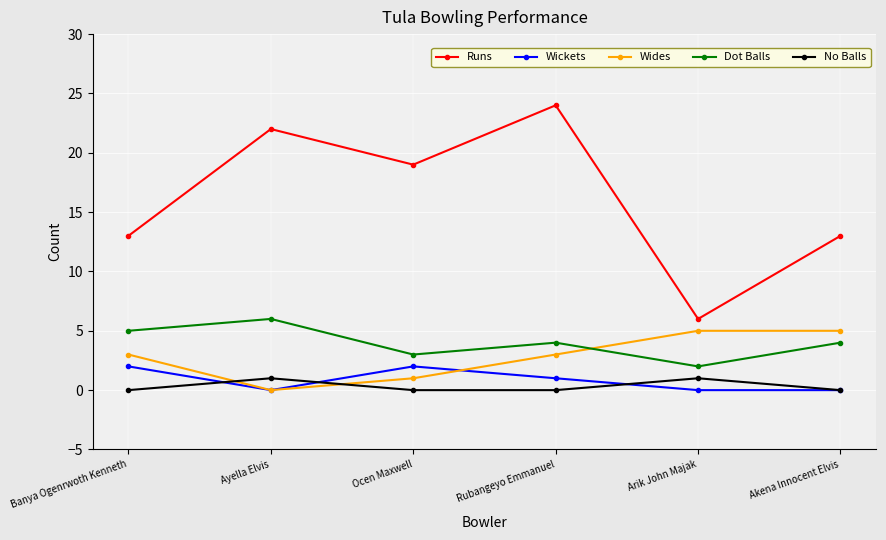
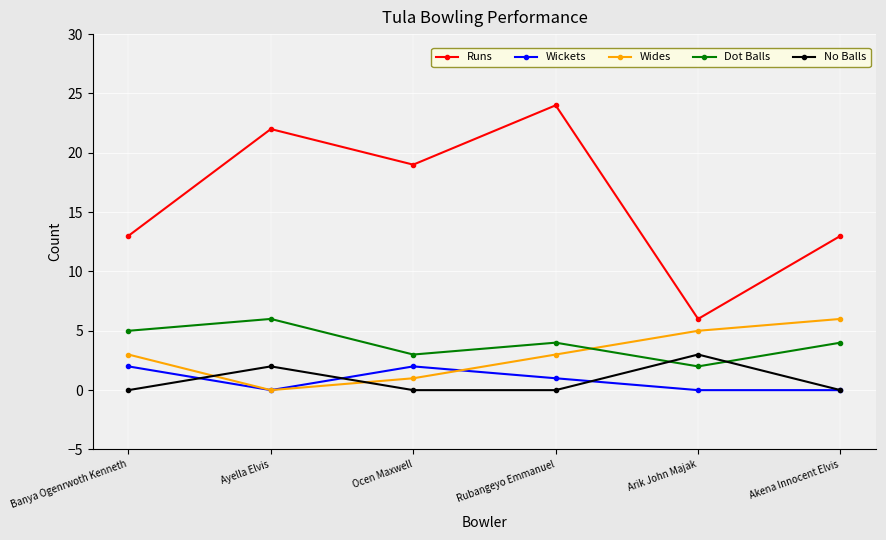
  {
    "Runs": {
      "Banya Ogenrwoth Kenneth": 13,
      "Ayella Elvis": 22,
      "Ocen Maxwell": 19,
      "Rubangeyo Emmanuel": 24,
      "Arik John Majak": 6,
      "Akena Innocent Elvis": 13
    },
    "Wickets": {
      "Banya Ogenrwoth Kenneth": 2,
      "Ocen Maxwell": 2,
      "Rubangeyo Emmanuel": 1,
      "Arik John Majak": 0
    },
    "Wides": {
      "Banya Ogenrwoth Kenneth": 3,
      "Ocen Maxwell": 1,
      "Rubangeyo Emmanuel": 3,
      "Arik John Majak": 5,
-     "Akena Innocent Elvis": 5
+     "Akena Innocent Elvis": 6
    },
    "Dot Balls": {
      "Banya Ogenrwoth Kenneth": 5,
      "Ayella Elvis": 6,
      "Ocen Maxwell": 3,
      "Rubangeyo Emmanuel": 4,
      "Arik John Majak": 2,
      "Akena Innocent Elvis": 4
    },
    "No Balls": {
      "Banya Ogenrwoth Kenneth": 0,
-     "Ayella Elvis": 1,
+     "Ayella Elvis": 2,
      "Ocen Maxwell": 0,
      "Rubangeyo Emmanuel": 0,
-     "Arik John Majak": 1
+     "Arik John Majak": 3
    }
  }
